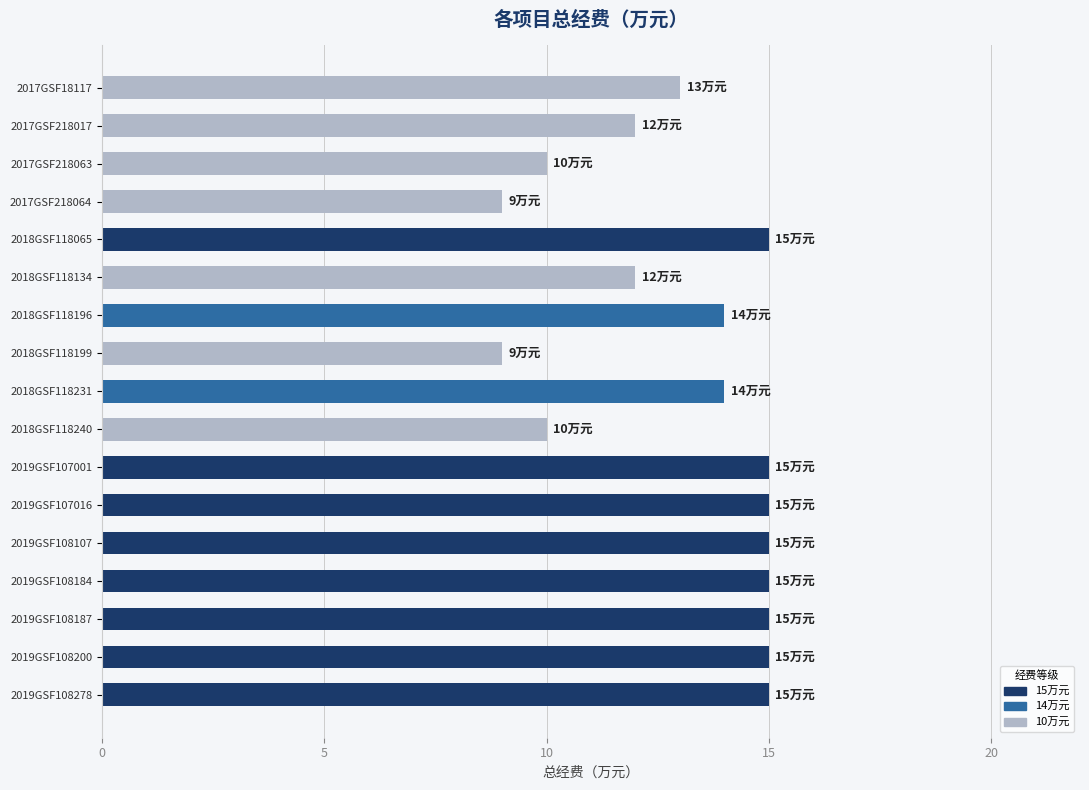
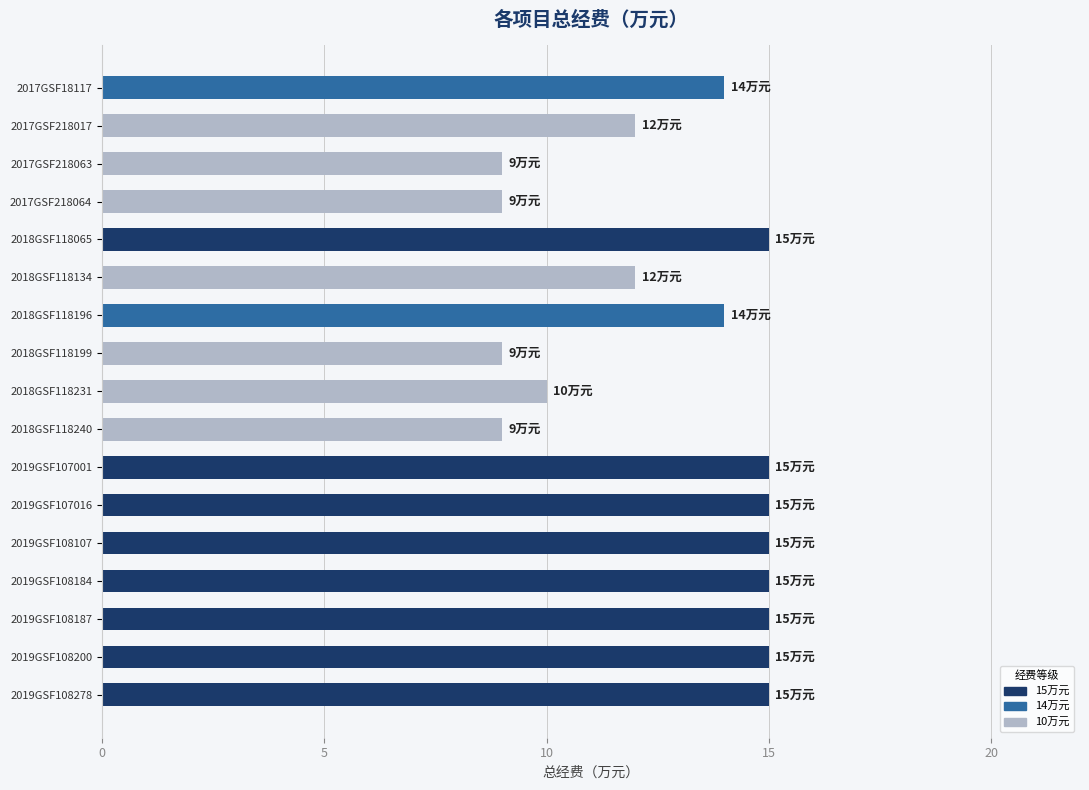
  {
-   "2017GSF18117": 13,
+   "2017GSF18117": 14,
    "2017GSF218017": 12,
-   "2017GSF218063": 10,
+   "2017GSF218063": 9,
    "2017GSF218064": 9,
    "2018GSF118065": 15,
    "2018GSF118134": 12,
    "2018GSF118196": 14,
    "2018GSF118199": 9,
-   "2018GSF118231": 14,
-   "2018GSF118240": 10,
+   "2018GSF118231": 10,
+   "2018GSF118240": 9,
    "2019GSF107001": 15,
    "2019GSF107016": 15,
    "2019GSF108107": 15,
    "2019GSF108184": 15,
    "2019GSF108187": 15,
    "2019GSF108200": 15,
    "2019GSF108278": 15
  }
